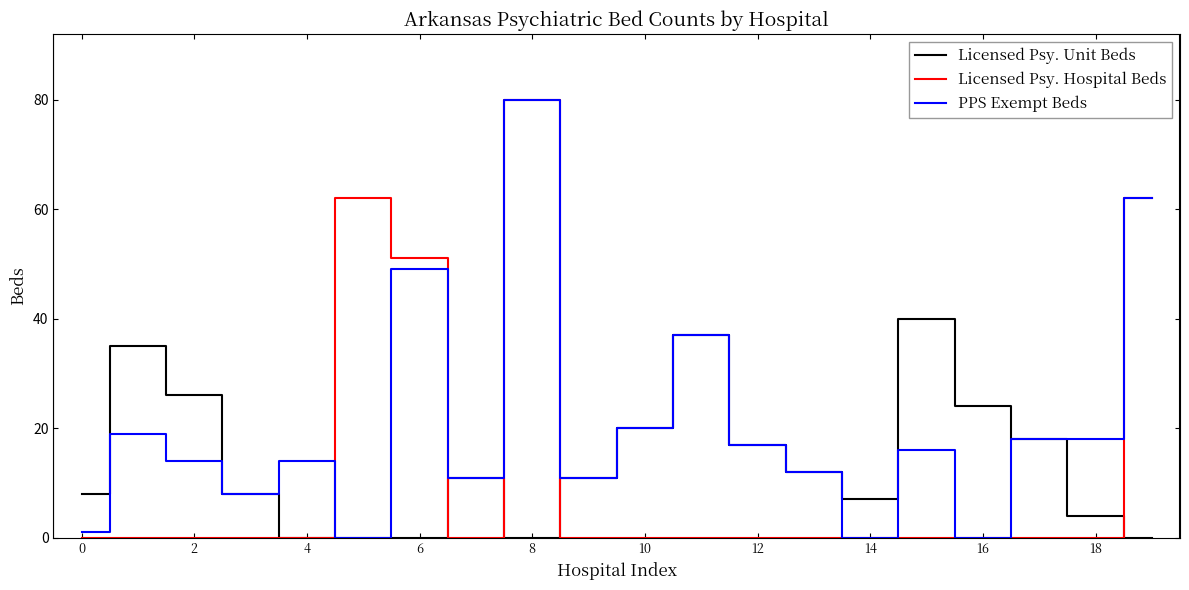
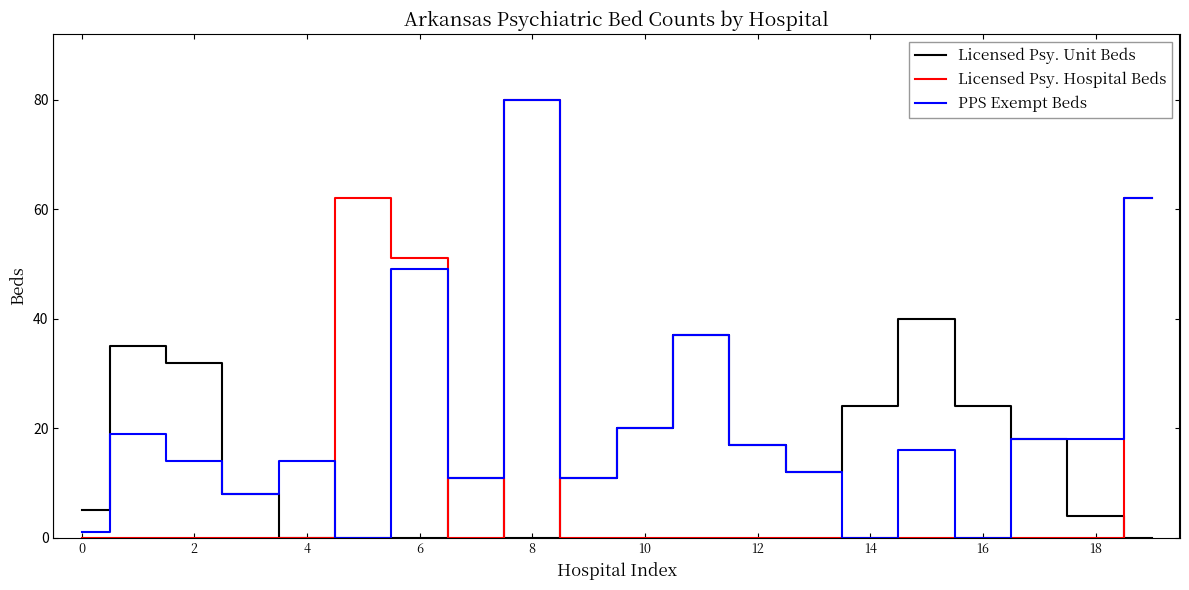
  {
    "Licensed Psy. Unit Beds": {
-     "0": 8,
-     "2": 26,
+     "0": 5,
+     "2": 32,
      "6": 0,
      "8": 0,
-     "14": 7,
+     "14": 24,
      "16": 24,
      "18": 4
    },
    "Licensed Psy. Hospital Beds": {
      "0": 0,
      "2": 0,
      "6": 51,
      "10": 0,
      "12": 0,
      "18": 0
    },
    "PPS Exempt Beds": {
      "0": 1,
      "2": 14,
      "4": 14,
      "6": 49,
      "18": 18
    }
  }
